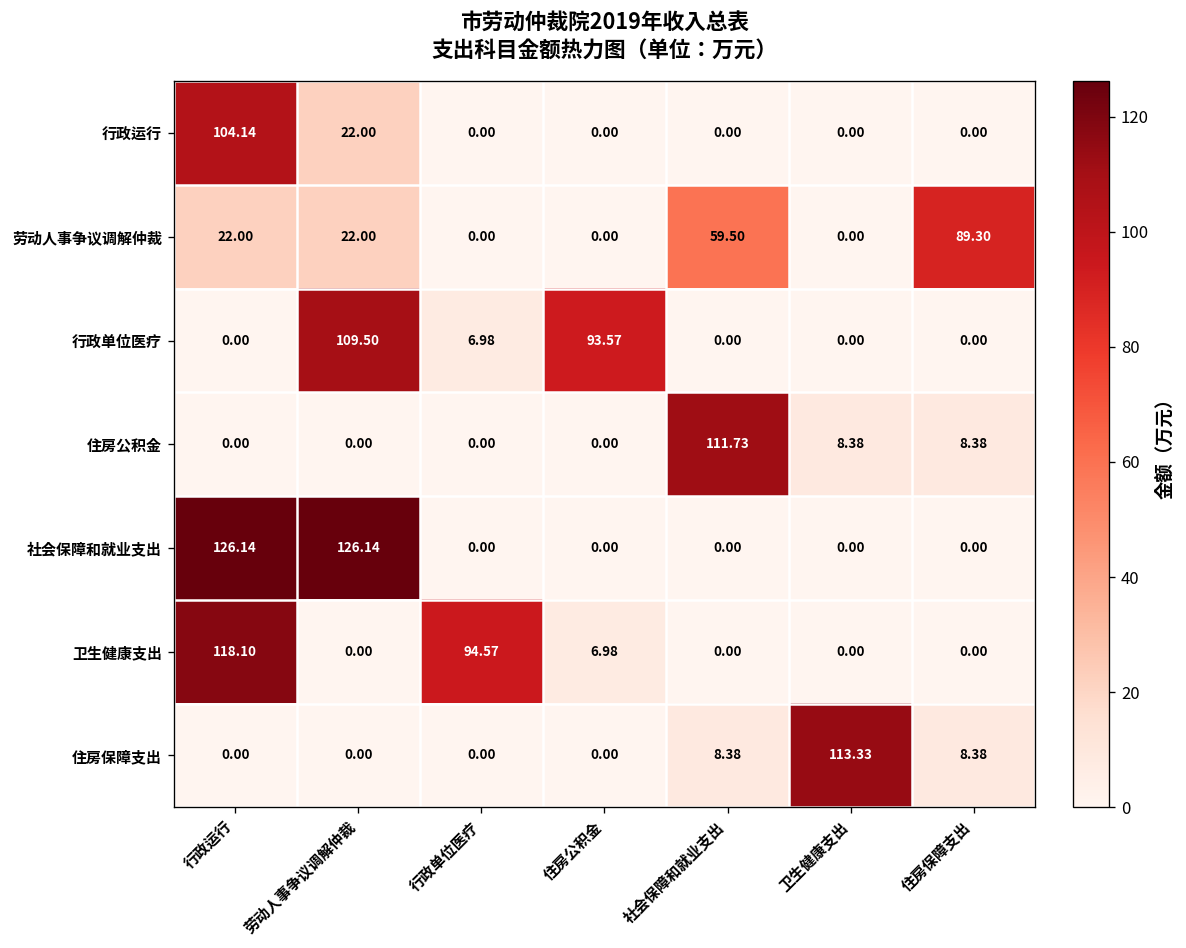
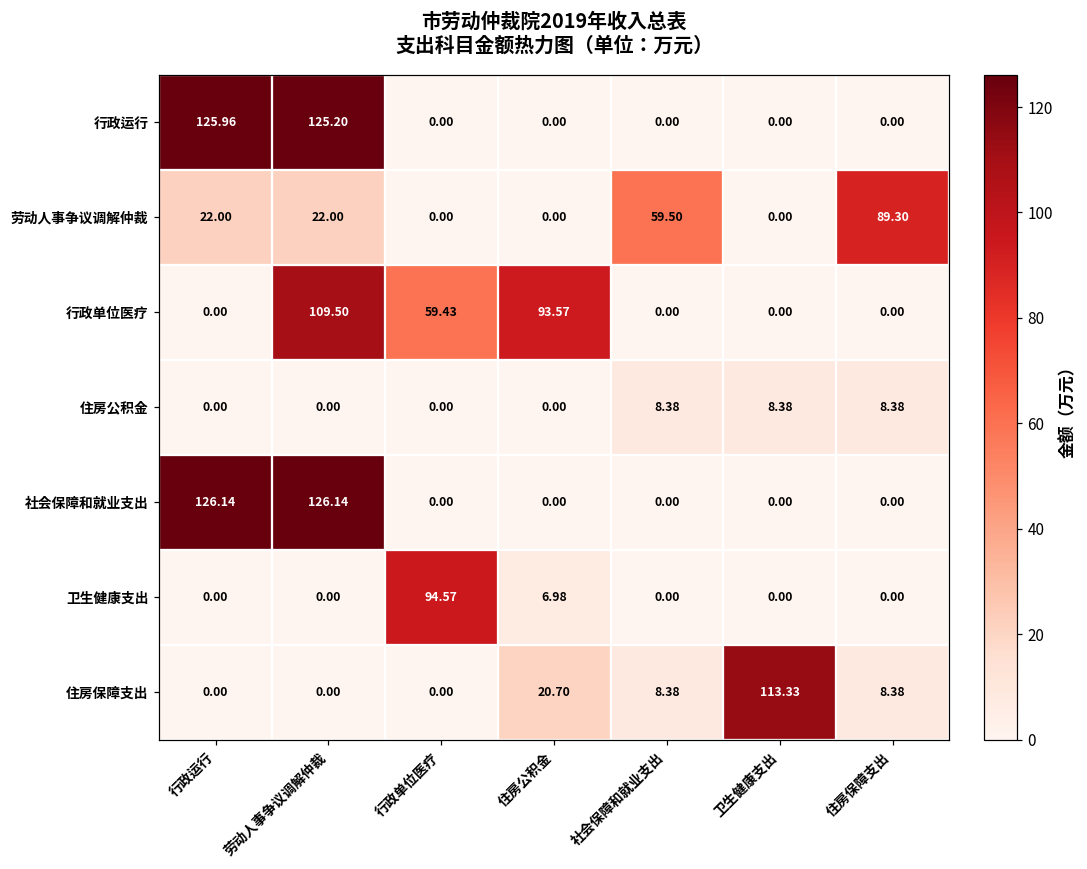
  {
    "行政运行": {
-     "行政运行": 104.14,
-     "劳动人事争议调解仲裁": 22.00,
+     "行政运行": 125.96,
+     "劳动人事争议调解仲裁": 125.20,
      "行政单位医疗": 0.00,
      "住房公积金": 0.00,
      "社会保障和就业支出": 0.00,
      "卫生健康支出": 0.00,
      "住房保障支出": 0.00
    },
    "劳动人事争议调解仲裁": {
      "行政运行": 22.00,
      "劳动人事争议调解仲裁": 22.00,
      "行政单位医疗": 0.00,
      "住房公积金": 0.00,
      "社会保障和就业支出": 59.50,
      "卫生健康支出": 0.00,
      "住房保障支出": 89.30
    },
    "行政单位医疗": {
      "行政运行": 0.00,
      "劳动人事争议调解仲裁": 109.50,
-     "行政单位医疗": 6.98,
+     "行政单位医疗": 59.43,
      "住房公积金": 93.57,
      "社会保障和就业支出": 0.00,
      "卫生健康支出": 0.00,
      "住房保障支出": 0.00
    },
    "住房公积金": {
      "行政运行": 0.00,
      "劳动人事争议调解仲裁": 0.00,
      "行政单位医疗": 0.00,
      "住房公积金": 0.00,
-     "社会保障和就业支出": 111.73,
+     "社会保障和就业支出": 8.38,
      "卫生健康支出": 8.38,
      "住房保障支出": 8.38
    },
    "社会保障和就业支出": {
      "行政运行": 126.14,
      "劳动人事争议调解仲裁": 126.14,
      "行政单位医疗": 0.00,
      "住房公积金": 0.00,
      "社会保障和就业支出": 0.00,
      "卫生健康支出": 0.00,
      "住房保障支出": 0.00
    },
    "卫生健康支出": {
-     "行政运行": 118.10,
+     "行政运行": 0.00,
      "劳动人事争议调解仲裁": 0.00,
      "行政单位医疗": 94.57,
      "住房公积金": 6.98,
      "社会保障和就业支出": 0.00,
      "卫生健康支出": 0.00,
      "住房保障支出": 0.00
    },
    "住房保障支出": {
      "行政运行": 0.00,
      "劳动人事争议调解仲裁": 0.00,
      "行政单位医疗": 0.00,
-     "住房公积金": 0.00,
+     "住房公积金": 20.70,
      "社会保障和就业支出": 8.38,
      "卫生健康支出": 113.33,
      "住房保障支出": 8.38
    }
  }
